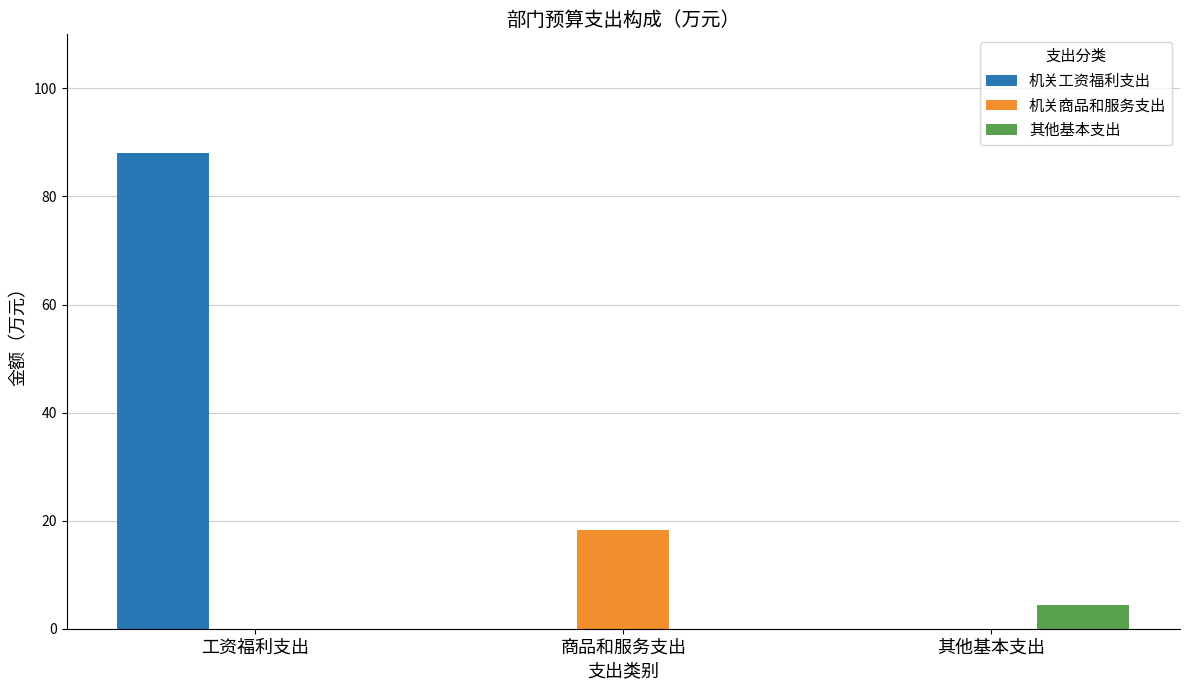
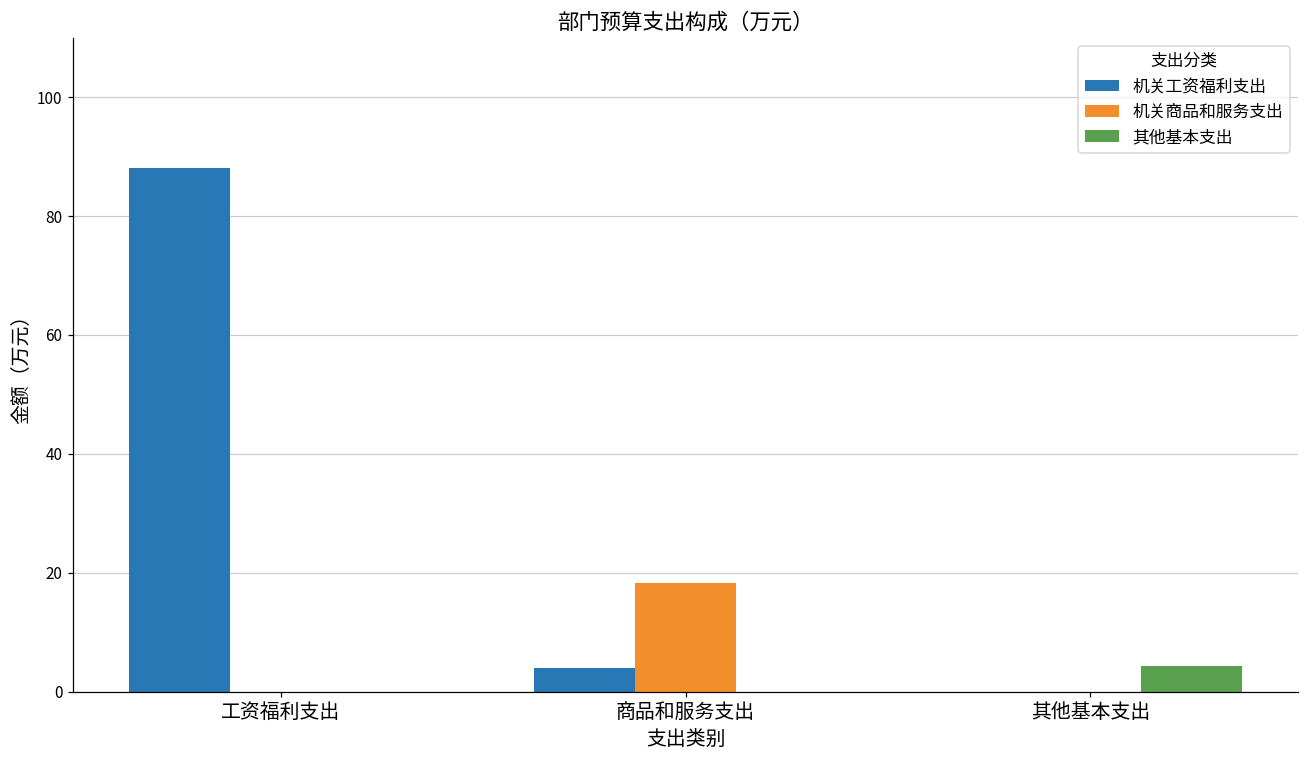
  {
    "机关工资福利支出": {
      "工资福利支出": 88,
-     "商品和服务支出": 0,
+     "商品和服务支出": 4,
      "其他基本支出": 0
    },
    "机关商品和服务支出": {
      "工资福利支出": 0,
      "商品和服务支出": 18,
      "其他基本支出": 0
    },
    "其他基本支出": {
      "工资福利支出": 0,
      "商品和服务支出": 0,
      "其他基本支出": 4
    }
  }
